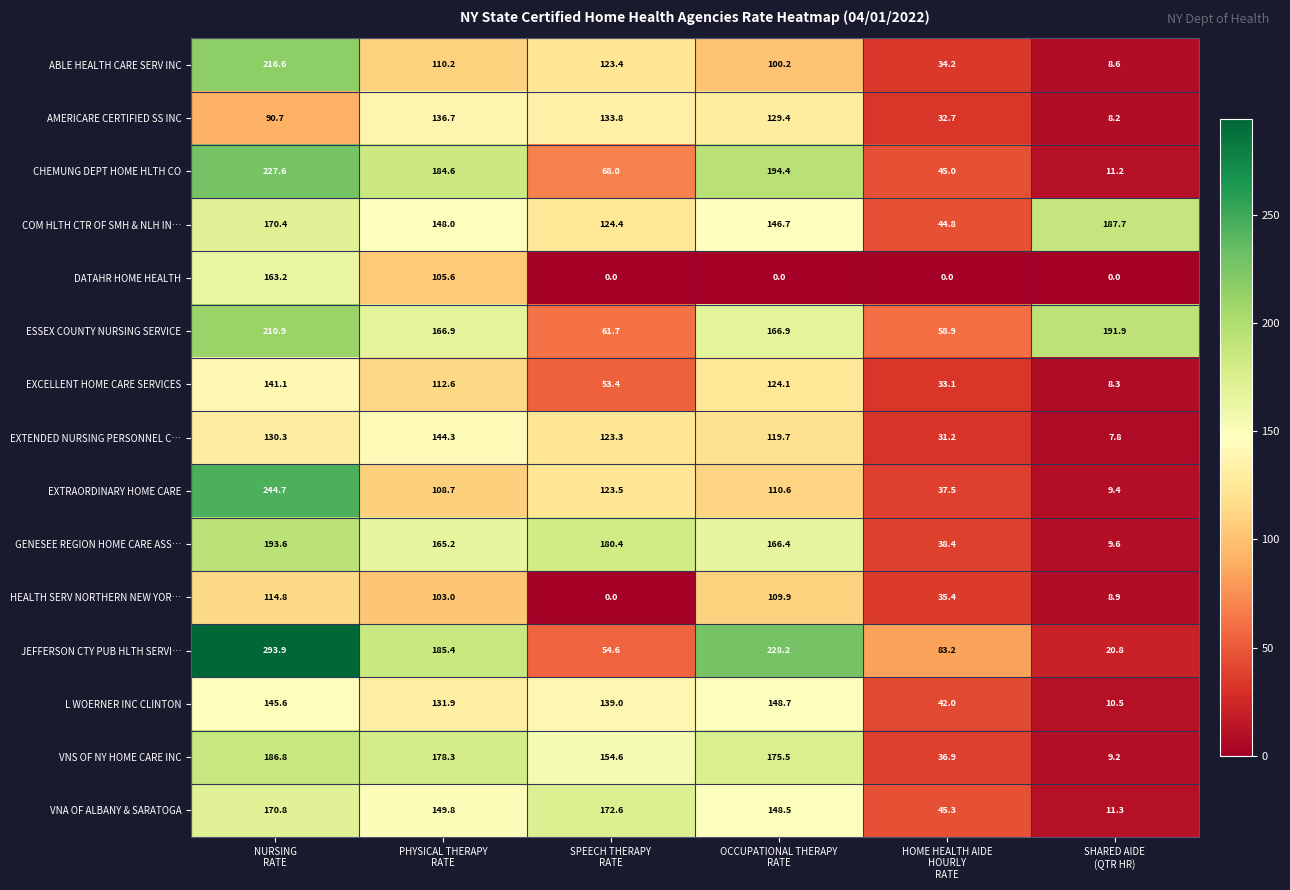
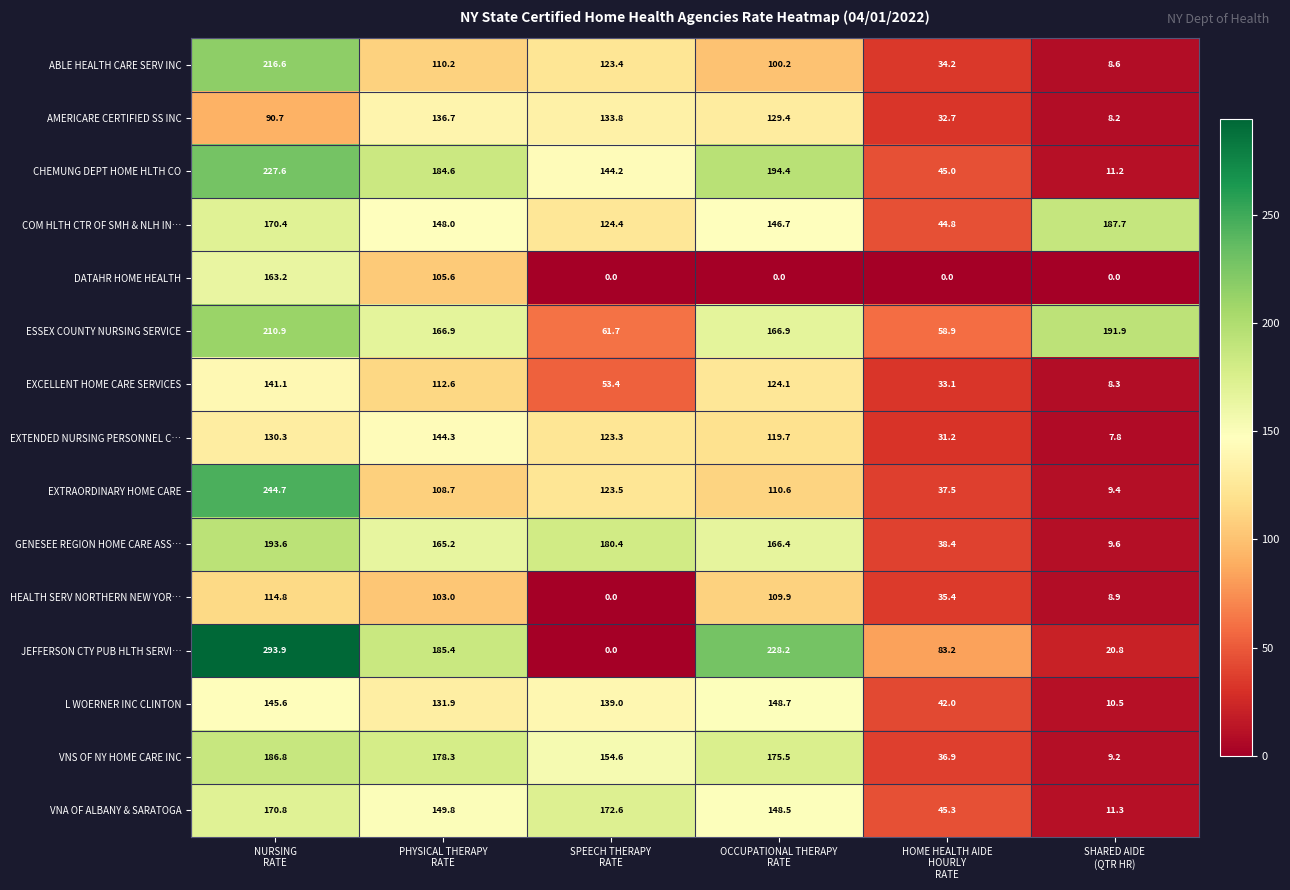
  {
    "ABLE HEALTH CARE SERV INC": {
      "NURSING RATE": 216.6,
      "PHYSICAL THERAPY RATE": 110.2,
      "SPEECH THERAPY RATE": 123.4,
      "OCCUPATIONAL THERAPY RATE": 100.2,
      "HOME HEALTH AIDE HOURLY RATE": 34.2,
      "SHARED AIDE (QTR HR)": 8.6
    },
    "AMERICARE CERTIFIED SS INC": {
      "NURSING RATE": 90.7,
      "PHYSICAL THERAPY RATE": 136.7,
      "SPEECH THERAPY RATE": 133.8,
      "OCCUPATIONAL THERAPY RATE": 129.4,
      "HOME HEALTH AIDE HOURLY RATE": 32.7,
      "SHARED AIDE (QTR HR)": 8.2
    },
    "CHEMUNG DEPT HOME HLTH CO": {
      "NURSING RATE": 227.6,
      "PHYSICAL THERAPY RATE": 184.6,
-     "SPEECH THERAPY RATE": 68.0,
+     "SPEECH THERAPY RATE": 144.2,
      "OCCUPATIONAL THERAPY RATE": 194.4,
      "HOME HEALTH AIDE HOURLY RATE": 45.0,
      "SHARED AIDE (QTR HR)": 11.2
    },
    "COM HLTH CTR OF SMH & NLH IN…": {
      "NURSING RATE": 170.4,
      "PHYSICAL THERAPY RATE": 148.0,
      "SPEECH THERAPY RATE": 124.4,
      "OCCUPATIONAL THERAPY RATE": 146.7,
      "HOME HEALTH AIDE HOURLY RATE": 44.8,
      "SHARED AIDE (QTR HR)": 187.7
    },
    "DATAHR HOME HEALTH": {
      "NURSING RATE": 163.2,
      "PHYSICAL THERAPY RATE": 105.6,
      "SPEECH THERAPY RATE": 0.0,
      "OCCUPATIONAL THERAPY RATE": 0.0,
      "HOME HEALTH AIDE HOURLY RATE": 0.0,
      "SHARED AIDE (QTR HR)": 0.0
    },
    "ESSEX COUNTY NURSING SERVICE": {
      "NURSING RATE": 210.9,
      "PHYSICAL THERAPY RATE": 166.9,
      "SPEECH THERAPY RATE": 61.7,
      "OCCUPATIONAL THERAPY RATE": 166.9,
      "HOME HEALTH AIDE HOURLY RATE": 58.9,
      "SHARED AIDE (QTR HR)": 191.9
    },
    "EXCELLENT HOME CARE SERVICES": {
      "NURSING RATE": 141.1,
      "PHYSICAL THERAPY RATE": 112.6,
      "SPEECH THERAPY RATE": 53.4,
      "OCCUPATIONAL THERAPY RATE": 124.1,
      "HOME HEALTH AIDE HOURLY RATE": 33.1,
      "SHARED AIDE (QTR HR)": 8.3
    },
    "EXTENDED NURSING PERSONNEL C…": {
      "NURSING RATE": 130.3,
      "PHYSICAL THERAPY RATE": 144.3,
      "SPEECH THERAPY RATE": 123.3,
      "OCCUPATIONAL THERAPY RATE": 119.7,
      "HOME HEALTH AIDE HOURLY RATE": 31.2,
      "SHARED AIDE (QTR HR)": 7.8
    },
    "EXTRAORDINARY HOME CARE": {
      "NURSING RATE": 244.7,
      "PHYSICAL THERAPY RATE": 108.7,
      "SPEECH THERAPY RATE": 123.5,
      "OCCUPATIONAL THERAPY RATE": 110.6,
      "HOME HEALTH AIDE HOURLY RATE": 37.5,
      "SHARED AIDE (QTR HR)": 9.4
    },
    "GENESEE REGION HOME CARE ASS…": {
      "NURSING RATE": 193.6,
      "PHYSICAL THERAPY RATE": 165.2,
      "SPEECH THERAPY RATE": 180.4,
      "OCCUPATIONAL THERAPY RATE": 166.4,
      "HOME HEALTH AIDE HOURLY RATE": 38.4,
      "SHARED AIDE (QTR HR)": 9.6
    },
    "HEALTH SERV NORTHERN NEW YOR…": {
      "NURSING RATE": 114.8,
      "PHYSICAL THERAPY RATE": 103.0,
      "SPEECH THERAPY RATE": 0.0,
      "OCCUPATIONAL THERAPY RATE": 109.9,
      "HOME HEALTH AIDE HOURLY RATE": 35.4,
      "SHARED AIDE (QTR HR)": 8.9
    },
    "JEFFERSON CTY PUB HLTH SERVI…": {
      "NURSING RATE": 293.9,
      "PHYSICAL THERAPY RATE": 185.4,
-     "SPEECH THERAPY RATE": 54.6,
+     "SPEECH THERAPY RATE": 0.0,
      "OCCUPATIONAL THERAPY RATE": 228.2,
      "HOME HEALTH AIDE HOURLY RATE": 83.2,
      "SHARED AIDE (QTR HR)": 20.8
    },
    "L WOERNER INC CLINTON": {
      "NURSING RATE": 145.6,
      "PHYSICAL THERAPY RATE": 131.9,
      "SPEECH THERAPY RATE": 139.0,
      "OCCUPATIONAL THERAPY RATE": 148.7,
      "HOME HEALTH AIDE HOURLY RATE": 42.0,
      "SHARED AIDE (QTR HR)": 10.5
    },
    "VNS OF NY HOME CARE INC": {
      "NURSING RATE": 186.8,
      "PHYSICAL THERAPY RATE": 178.3,
      "SPEECH THERAPY RATE": 154.6,
      "OCCUPATIONAL THERAPY RATE": 175.5,
      "HOME HEALTH AIDE HOURLY RATE": 36.9,
      "SHARED AIDE (QTR HR)": 9.2
    },
    "VNA OF ALBANY & SARATOGA": {
      "NURSING RATE": 170.8,
      "PHYSICAL THERAPY RATE": 149.8,
      "SPEECH THERAPY RATE": 172.6,
      "OCCUPATIONAL THERAPY RATE": 148.5,
      "HOME HEALTH AIDE HOURLY RATE": 45.3,
      "SHARED AIDE (QTR HR)": 11.3
    }
  }
